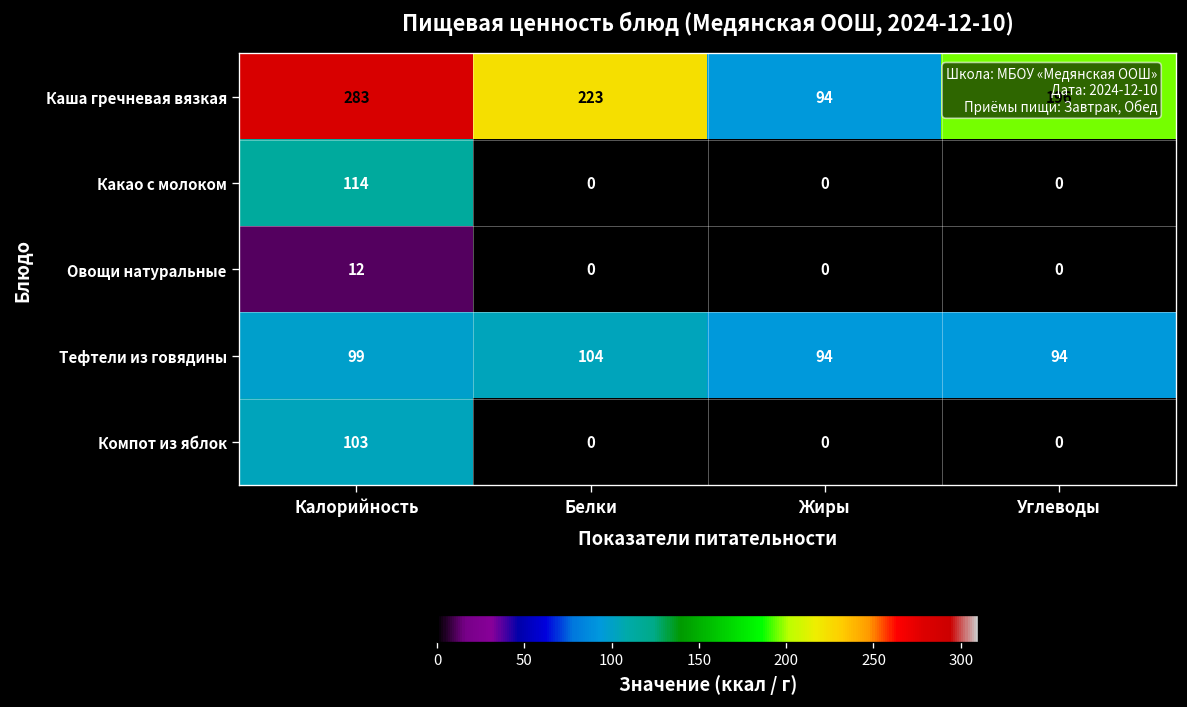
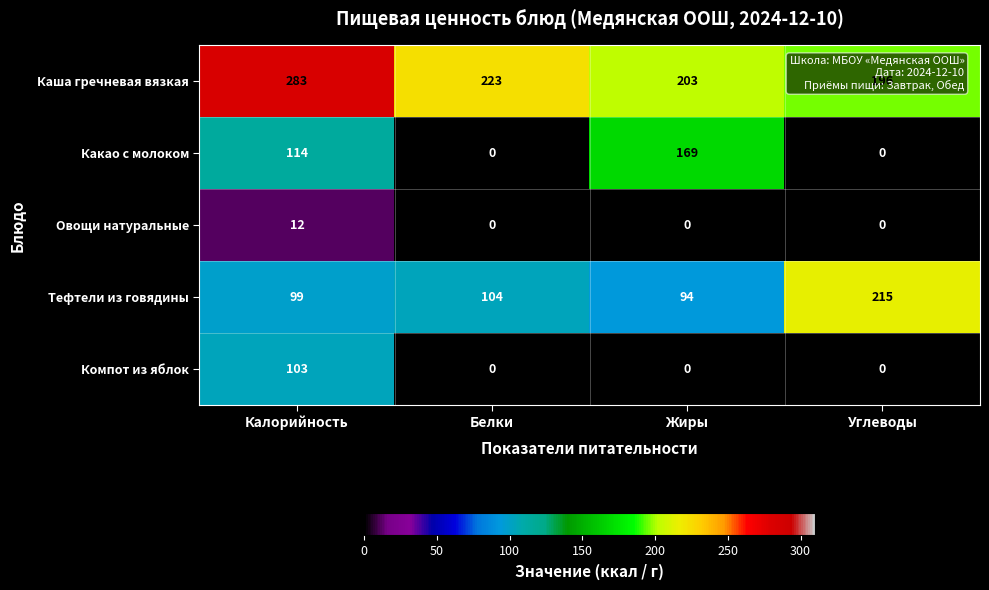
  {
    "Каша гречневая вязкая": {
      "Калорийность": 283,
      "Белки": 223,
-     "Жиры": 94
+     "Жиры": 203
    },
    "Какао с молоком": {
      "Калорийность": 114,
      "Белки": 0,
-     "Жиры": 0,
+     "Жиры": 169,
      "Углеводы": 0
    },
    "Овощи натуральные": {
      "Калорийность": 12,
      "Белки": 0,
      "Жиры": 0,
      "Углеводы": 0
    },
    "Тефтели из говядины": {
      "Калорийность": 99,
      "Белки": 104,
      "Жиры": 94,
-     "Углеводы": 94
+     "Углеводы": 215
    },
    "Компот из яблок": {
      "Калорийность": 103,
      "Белки": 0,
      "Жиры": 0,
      "Углеводы": 0
    }
  }
